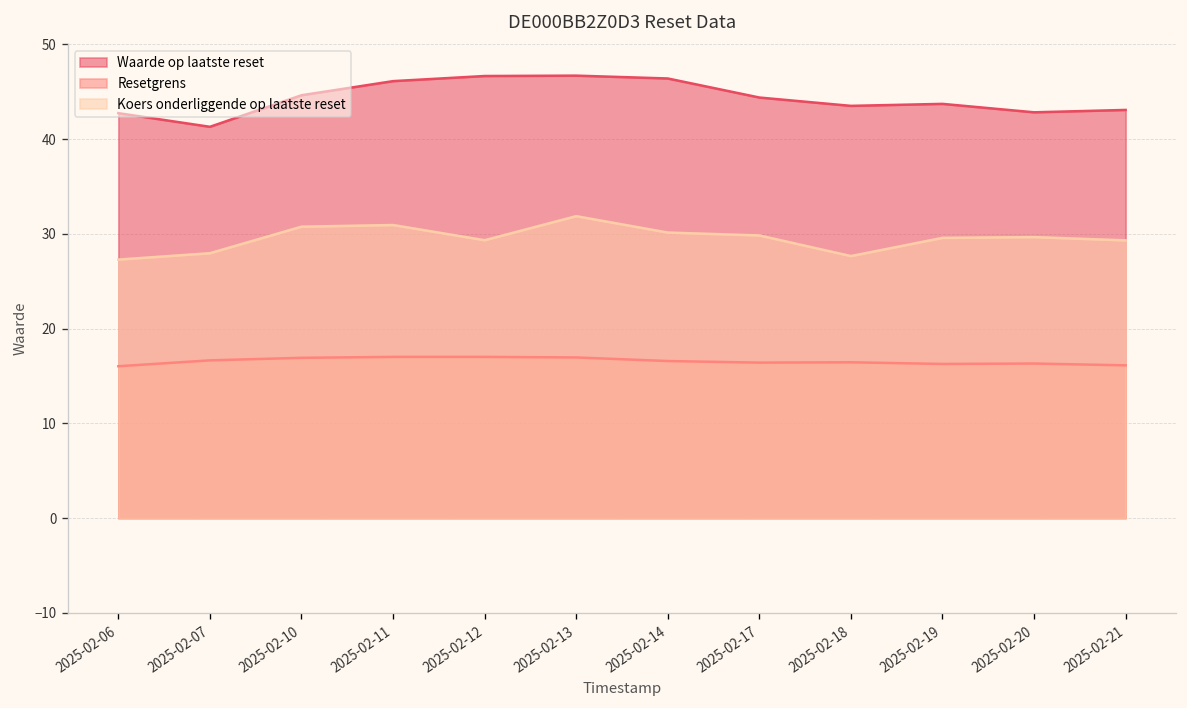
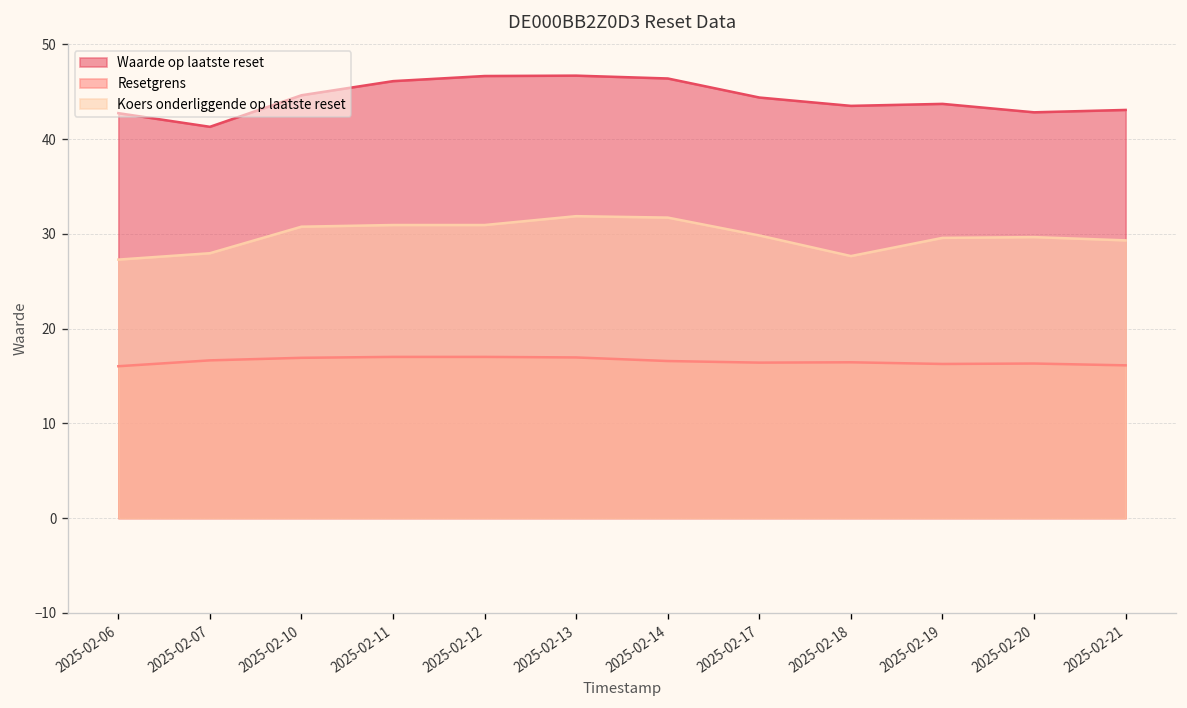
  {
    "Koers onderliggende op laatste reset": {
      "2025-02-06": 27,
      "2025-02-07": 28,
      "2025-02-10": 31,
      "2025-02-11": 31,
-     "2025-02-12": 29,
+     "2025-02-12": 31,
      "2025-02-13": 32,
-     "2025-02-14": 30,
+     "2025-02-14": 32,
      "2025-02-17": 30,
      "2025-02-18": 28,
      "2025-02-19": 30,
      "2025-02-20": 30,
      "2025-02-21": 29
    }
  }
